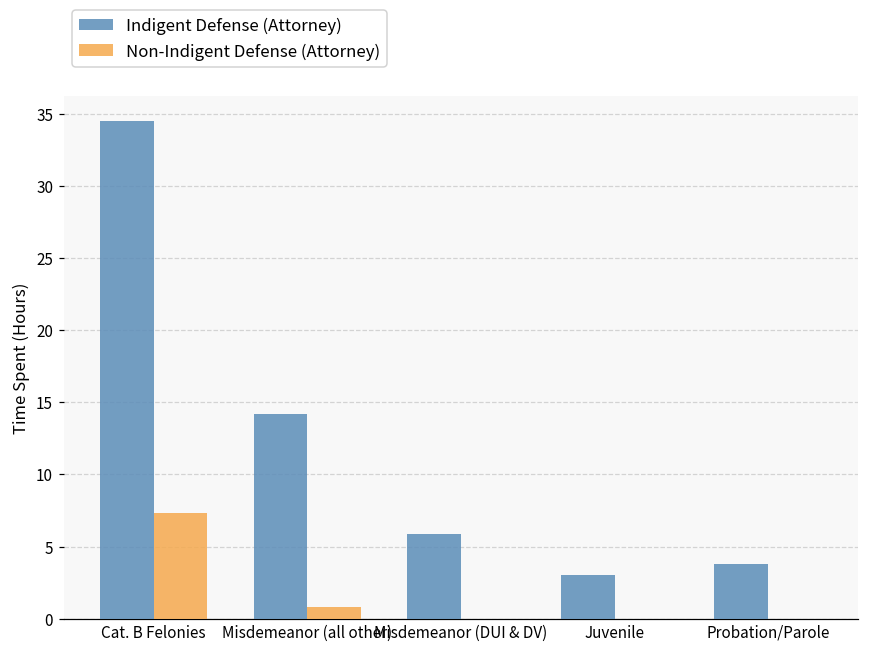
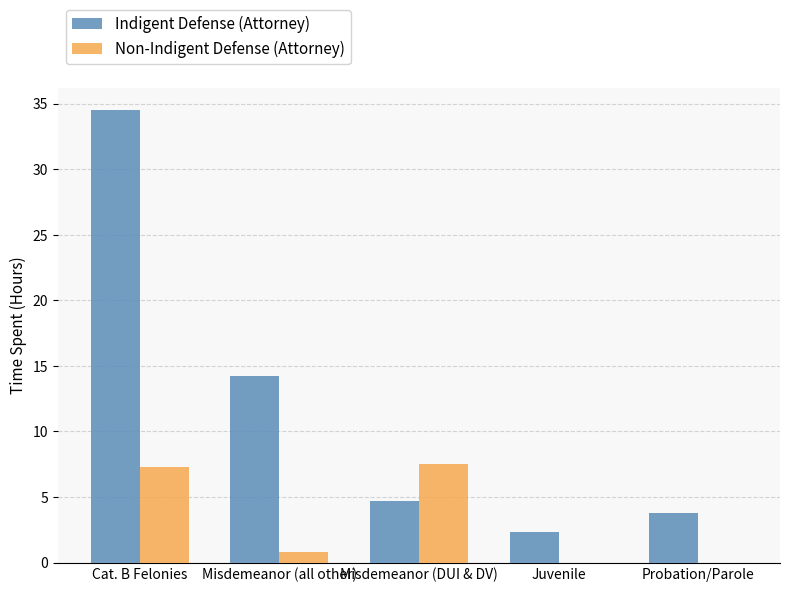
  {
    "Indigent Defense (Attorney)": {
      "Cat. B Felonies": 34.5,
      "Misdemeanor (all other)": 14.2,
-     "Misdemeanor (DUI & DV)": 5.9,
-     "Juvenile": 3.0,
+     "Misdemeanor (DUI & DV)": 4.7,
+     "Juvenile": 2.3,
      "Probation/Parole": 3.8
    },
    "Non-Indigent Defense (Attorney)": {
      "Cat. B Felonies": 7.3,
      "Misdemeanor (all other)": 0.8,
-     "Misdemeanor (DUI & DV)": 0.0,
+     "Misdemeanor (DUI & DV)": 7.5,
      "Juvenile": 0.0,
      "Probation/Parole": 0.0
    }
  }
